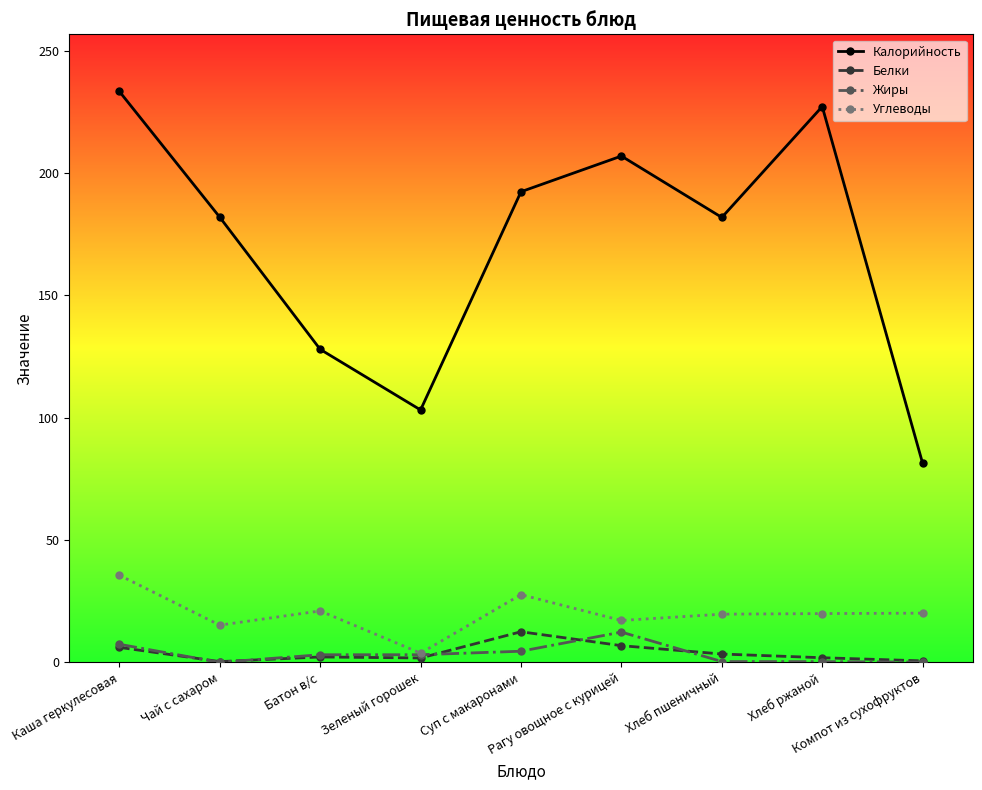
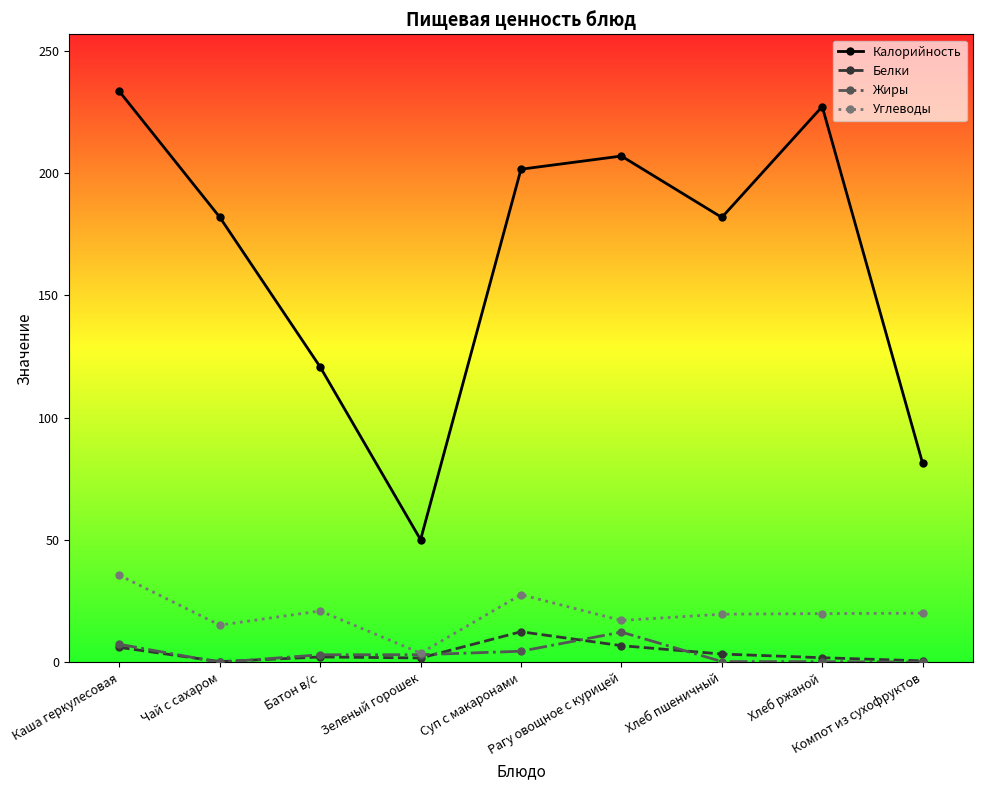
  {
    "Калорийность": {
      "Каша геркулесовая": 233,
      "Чай с сахаром": 182,
-     "Батон в/с": 128,
-     "Зеленый горошек": 103,
-     "Суп с макаронами": 192,
+     "Батон в/с": 121,
+     "Зеленый горошек": 50,
+     "Суп с макаронами": 202,
      "Рагу овощное с курицей": 207,
      "Хлеб пшеничный": 182,
      "Хлеб ржаной": 227,
      "Компот из сухофруктов": 81
    }
  }
